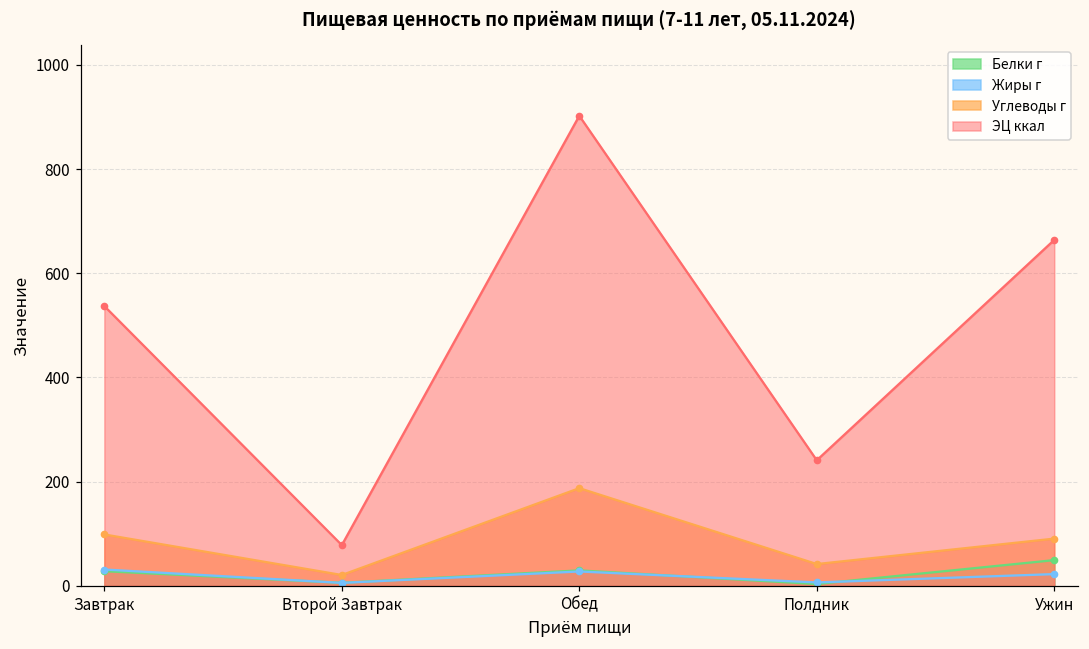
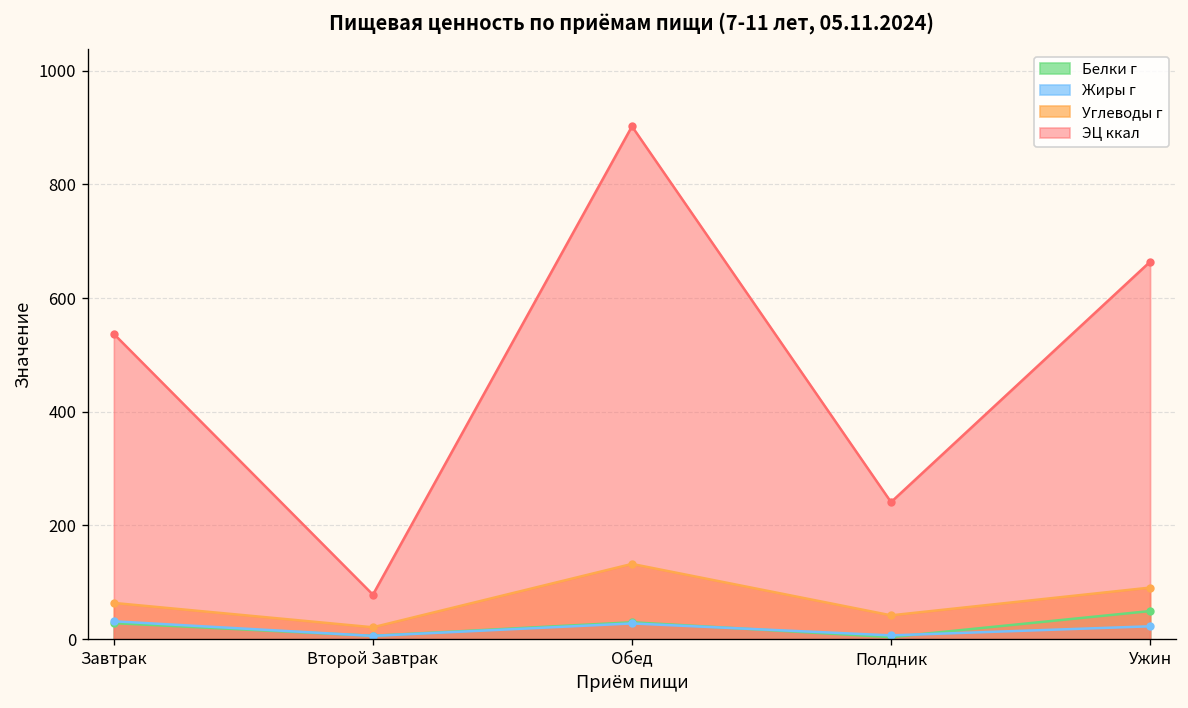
  {
    "Белки г": {
      "Ужин": 50
    },
    "Жиры г": {
      "Ужин": 20
    },
    "Углеводы г": {
-     "Завтрак": 100,
+     "Завтрак": 60,
      "Второй Завтрак": 20,
-     "Обед": 190,
+     "Обед": 130,
      "Полдник": 40,
      "Ужин": 90
    },
    "ЭЦ ккал": {
      "Завтрак": 540,
      "Второй Завтрак": 80,
      "Обед": 900,
      "Полдник": 240,
      "Ужин": 660
    }
  }
